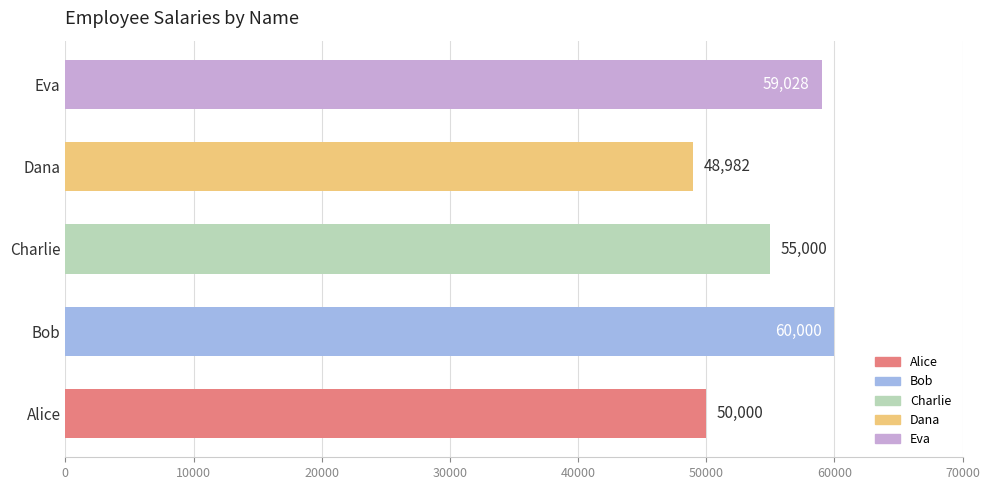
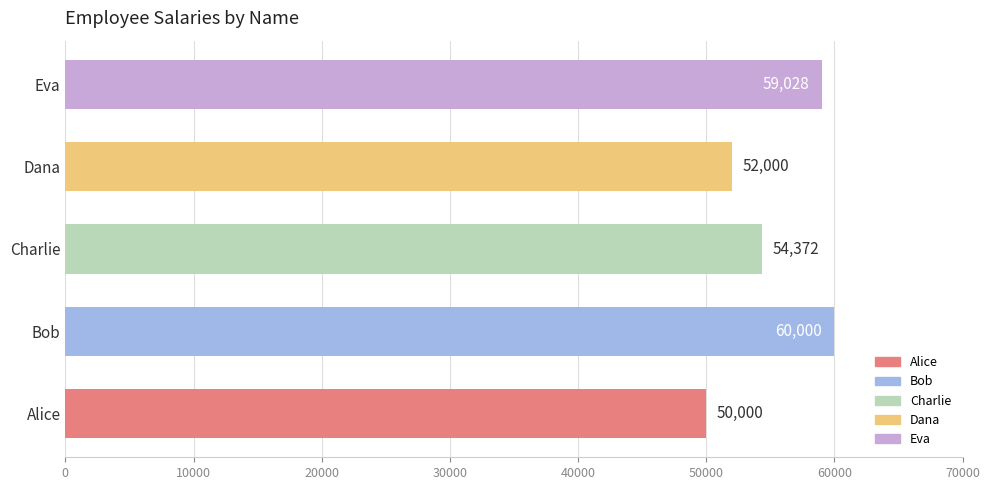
  {
    "Eva": "59,028",
-   "Dana": "48,982",
-   "Charlie": "55,000",
+   "Dana": "52,000",
+   "Charlie": "54,372",
    "Bob": "60,000",
    "Alice": "50,000"
  }
